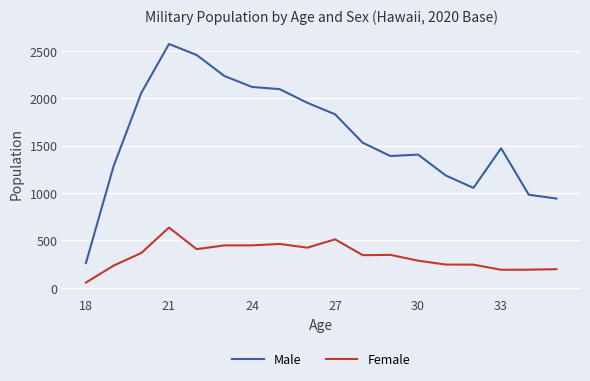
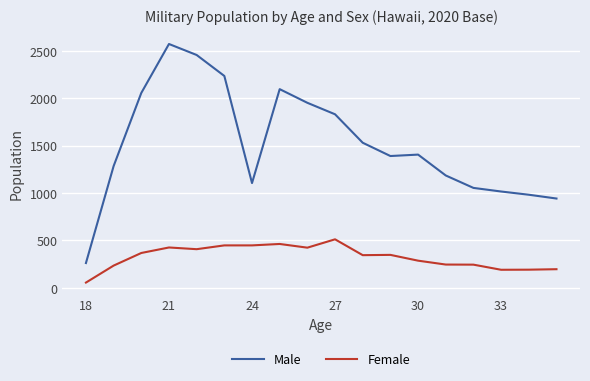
  {
    "Male": {
      "18": 300,
      "21": 2600,
-     "24": 2100,
+     "24": 1100,
      "27": 1800,
      "30": 1400,
-     "33": 1500
+     "33": 1000
    },
    "Female": {
      "18": 100,
-     "21": 600,
+     "21": 400,
      "24": 400,
      "27": 500,
      "30": 300,
      "33": 200
    }
  }
